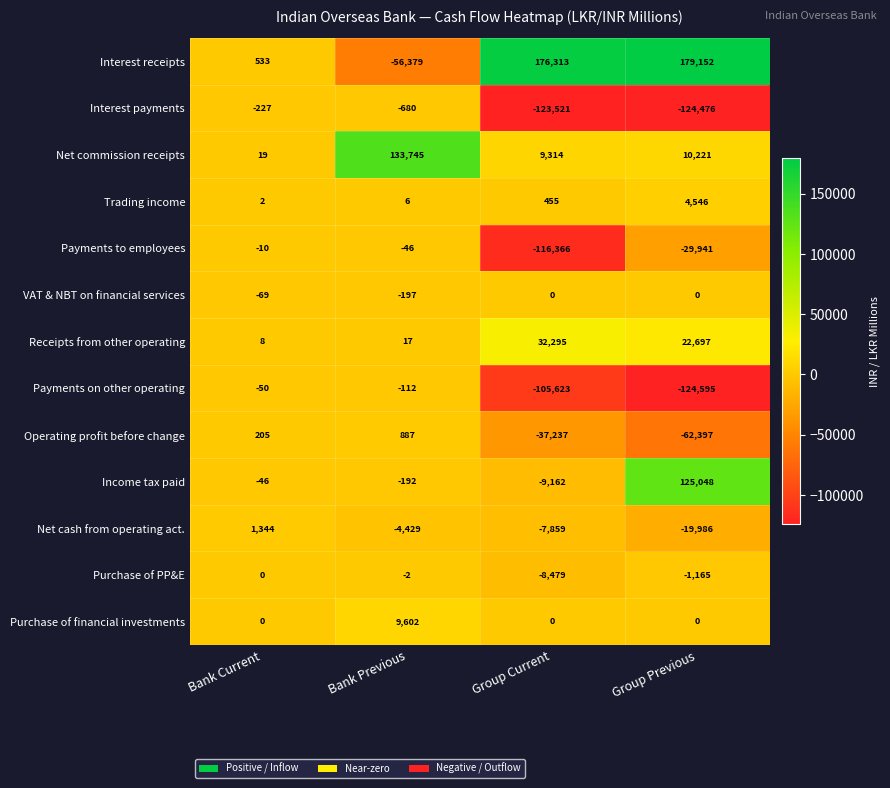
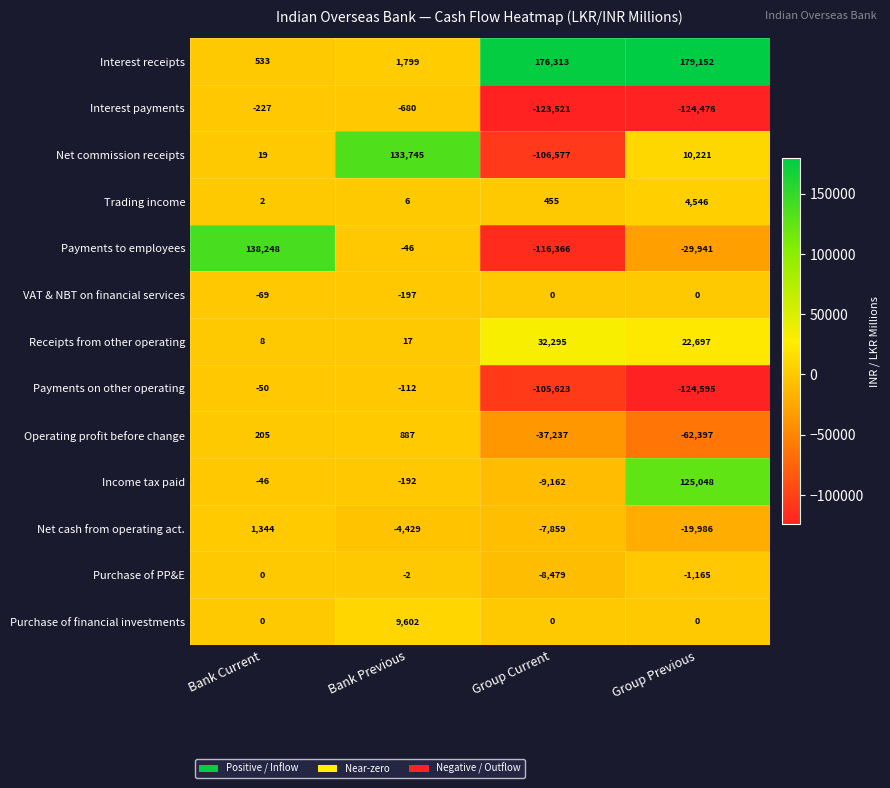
  {
    "Interest receipts": {
      "Bank Current": "533",
-     "Bank Previous": "-56,379",
+     "Bank Previous": "1,799",
      "Group Current": "176,313",
      "Group Previous": "179,152"
    },
    "Interest payments": {
      "Bank Current": "-227",
      "Bank Previous": "-680",
      "Group Current": "-123,521",
      "Group Previous": "-124,476"
    },
    "Net commission receipts": {
      "Bank Current": "19",
      "Bank Previous": "133,745",
-     "Group Current": "9,314",
+     "Group Current": "-106,577",
      "Group Previous": "10,221"
    },
    "Trading income": {
      "Bank Current": "2",
      "Bank Previous": "6",
      "Group Current": "455",
      "Group Previous": "4,546"
    },
    "Payments to employees": {
-     "Bank Current": "-10",
+     "Bank Current": "138,248",
      "Bank Previous": "-46",
      "Group Current": "-116,366",
      "Group Previous": "-29,941"
    },
    "VAT & NBT on financial services": {
      "Bank Current": "-69",
      "Bank Previous": "-197",
      "Group Current": "0",
      "Group Previous": "0"
    },
    "Receipts from other operating": {
      "Bank Current": "8",
      "Bank Previous": "17",
      "Group Current": "32,295",
      "Group Previous": "22,697"
    },
    "Payments on other operating": {
      "Bank Current": "-50",
      "Bank Previous": "-112",
      "Group Current": "-105,623",
      "Group Previous": "-124,595"
    },
    "Operating profit before change": {
      "Bank Current": "205",
      "Bank Previous": "887",
      "Group Current": "-37,237",
      "Group Previous": "-62,397"
    },
    "Income tax paid": {
      "Bank Current": "-46",
      "Bank Previous": "-192",
      "Group Current": "-9,162",
      "Group Previous": "125,048"
    },
    "Net cash from operating act.": {
      "Bank Current": "1,344",
      "Bank Previous": "-4,429",
      "Group Current": "-7,859",
      "Group Previous": "-19,986"
    },
    "Purchase of PP&E": {
      "Bank Current": "0",
      "Bank Previous": "-2",
      "Group Current": "-8,479",
      "Group Previous": "-1,165"
    },
    "Purchase of financial investments": {
      "Bank Current": "0",
      "Bank Previous": "9,602",
      "Group Current": "0",
      "Group Previous": "0"
    }
  }
